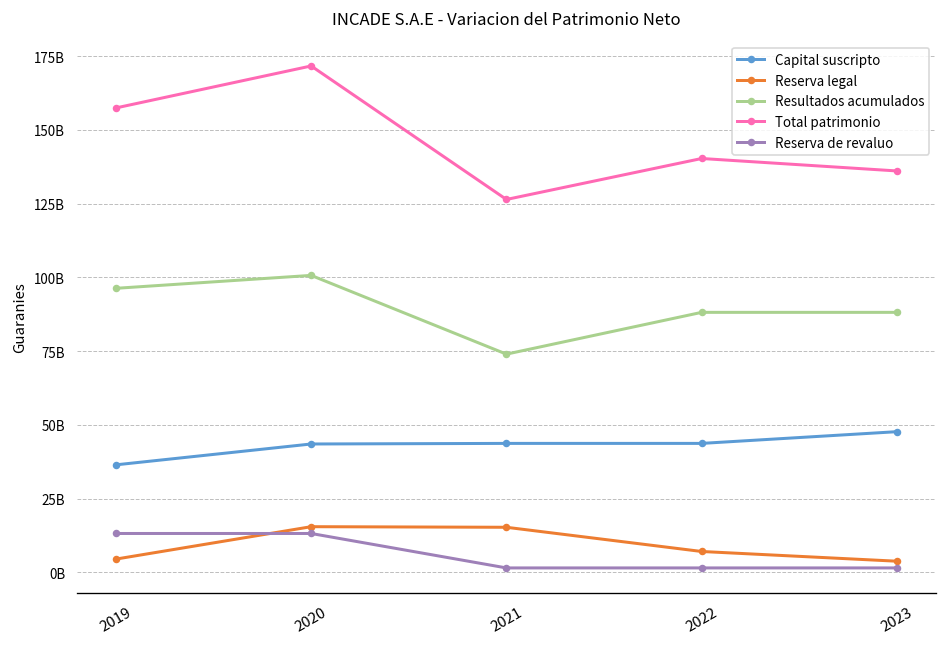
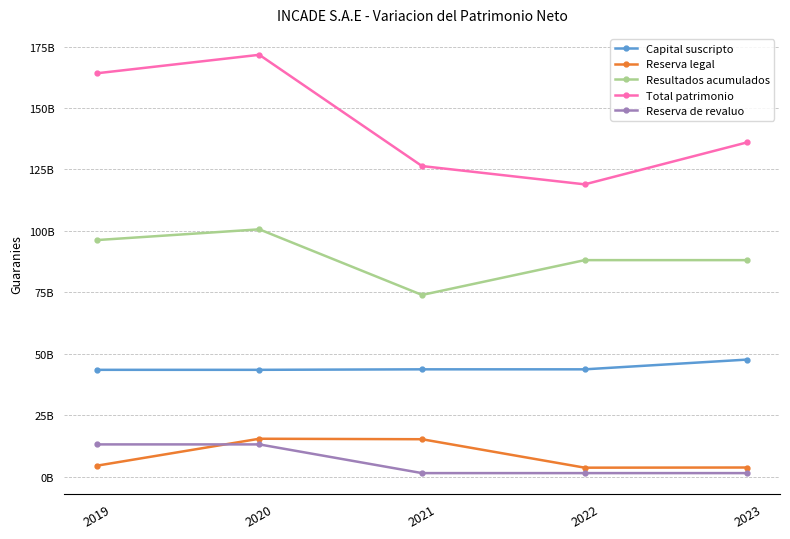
  {
    "Capital suscripto": {
-     "2019": 36000000000,
+     "2019": 44000000000,
      "2020": 44000000000,
      "2021": 44000000000,
      "2022": 44000000000,
      "2023": 48000000000
    },
    "Reserva legal": {
      "2019": 4000000000,
      "2020": 15000000000,
      "2021": 15000000000,
-     "2022": 7000000000,
+     "2022": 4000000000,
      "2023": 4000000000
    },
    "Resultados acumulados": {
      "2019": 96000000000,
      "2020": 101000000000,
      "2021": 74000000000,
      "2022": 88000000000,
      "2023": 88000000000
    },
    "Total patrimonio": {
-     "2019": 157000000000,
+     "2019": 164000000000,
      "2020": 172000000000,
      "2021": 126000000000,
-     "2022": 140000000000,
+     "2022": 119000000000,
      "2023": 136000000000
    },
    "Reserva de revaluo": {
      "2019": 13000000000,
      "2020": 13000000000,
      "2021": 1000000000,
      "2022": 1000000000,
      "2023": 1000000000
    }
  }
